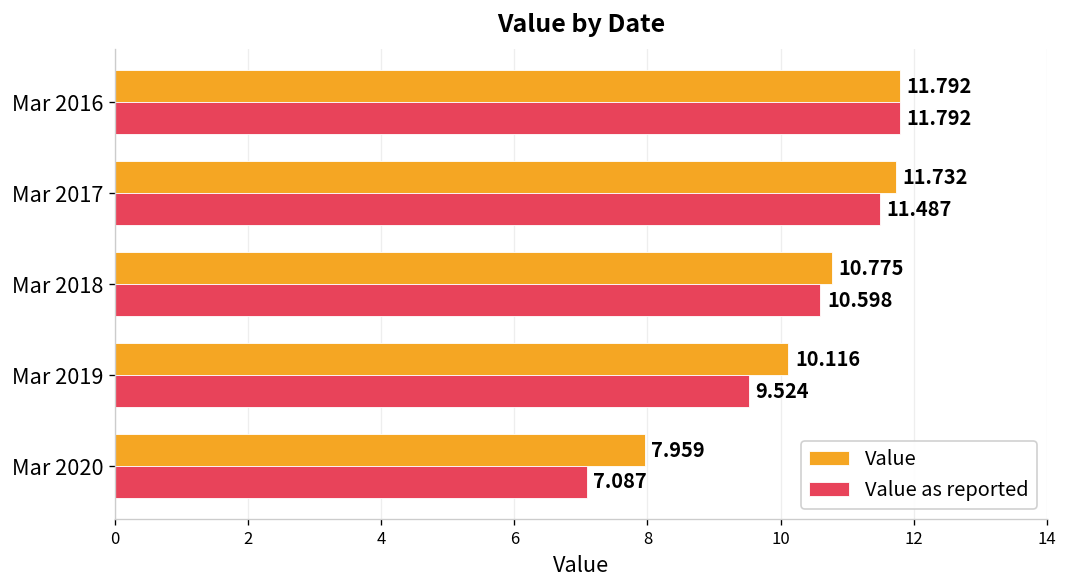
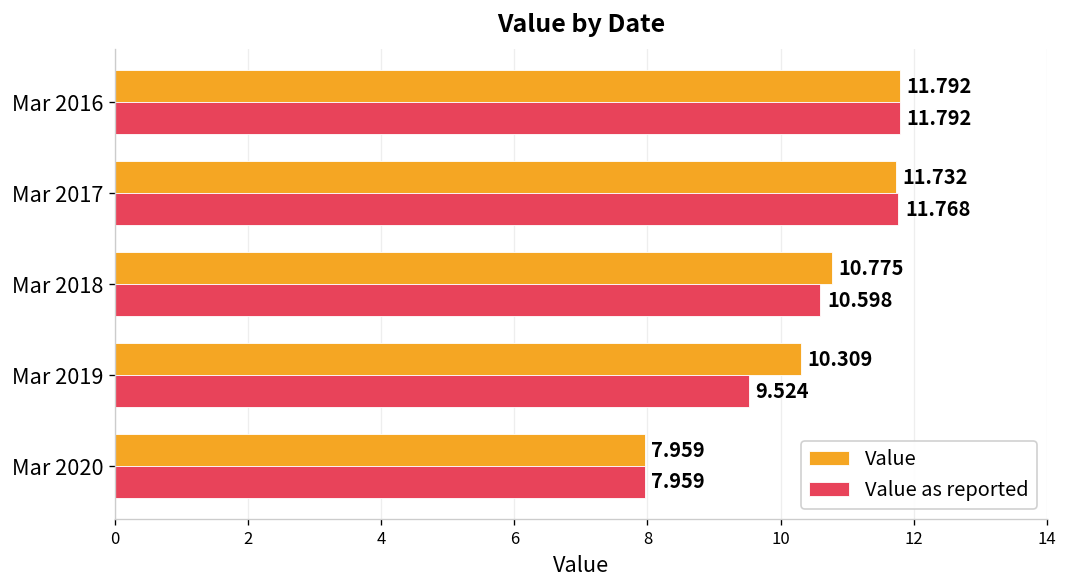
  {
    "Value": {
      "Mar 2016": 11.792,
      "Mar 2017": 11.732,
      "Mar 2018": 10.775,
-     "Mar 2019": 10.116,
+     "Mar 2019": 10.309,
      "Mar 2020": 7.959
    },
    "Value as reported": {
      "Mar 2016": 11.792,
-     "Mar 2017": 11.487,
+     "Mar 2017": 11.768,
      "Mar 2018": 10.598,
      "Mar 2019": 9.524,
-     "Mar 2020": 7.087
+     "Mar 2020": 7.959
    }
  }
